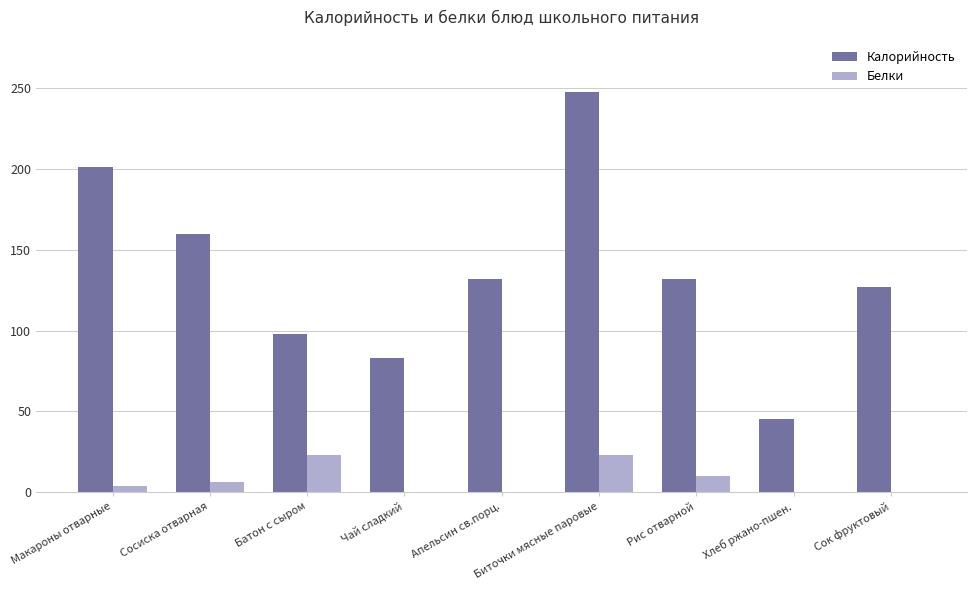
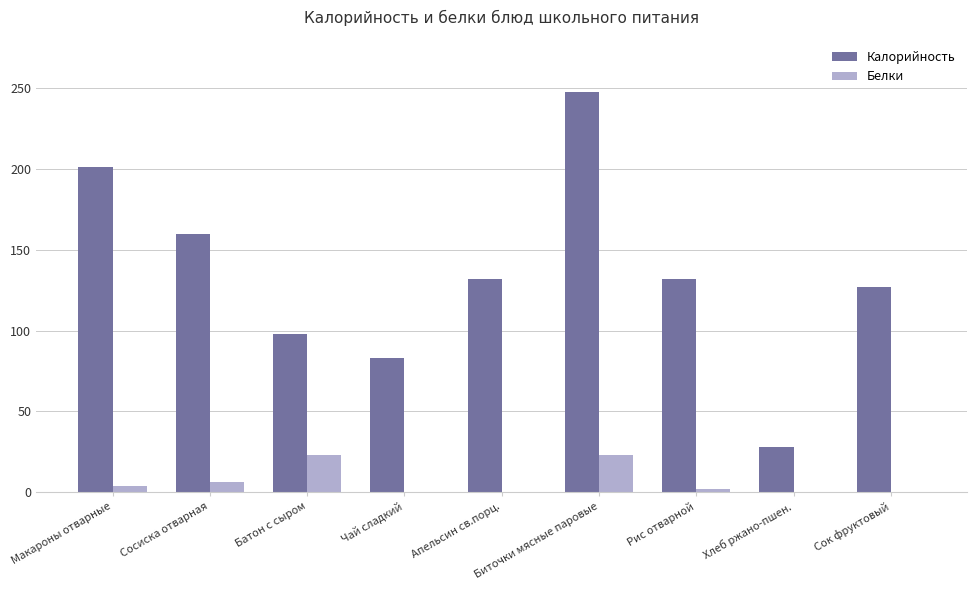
  {
    "Калорийность": {
      "Макароны отварные": 201,
      "Сосиска отварная": 160,
      "Батон с сыром": 98,
      "Чай сладкий": 83,
      "Апельсин св.порц.": 132,
      "Биточки мясные паровые": 248,
      "Рис отварной": 132,
-     "Хлеб ржано-пшен.": 45,
+     "Хлеб ржано-пшен.": 28,
      "Сок фруктовый": 127
    },
    "Белки": {
      "Макароны отварные": 4,
      "Сосиска отварная": 6,
      "Батон с сыром": 23,
      "Чай сладкий": 0,
      "Апельсин св.порц.": 0,
      "Биточки мясные паровые": 23,
-     "Рис отварной": 10,
+     "Рис отварной": 2,
      "Хлеб ржано-пшен.": 0,
      "Сок фруктовый": 0
    }
  }
